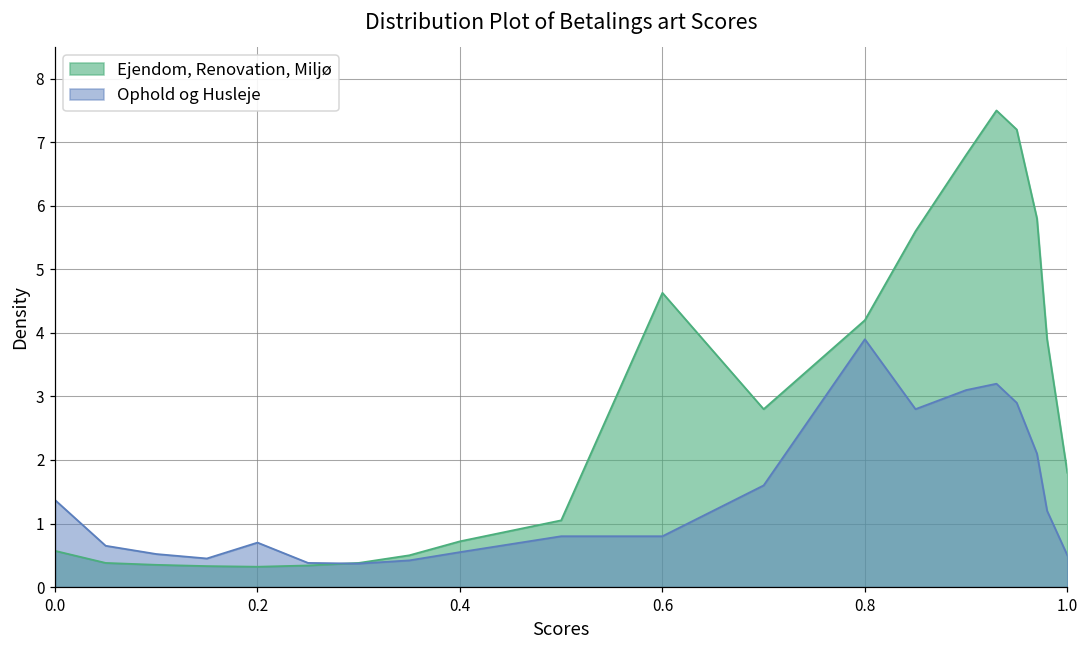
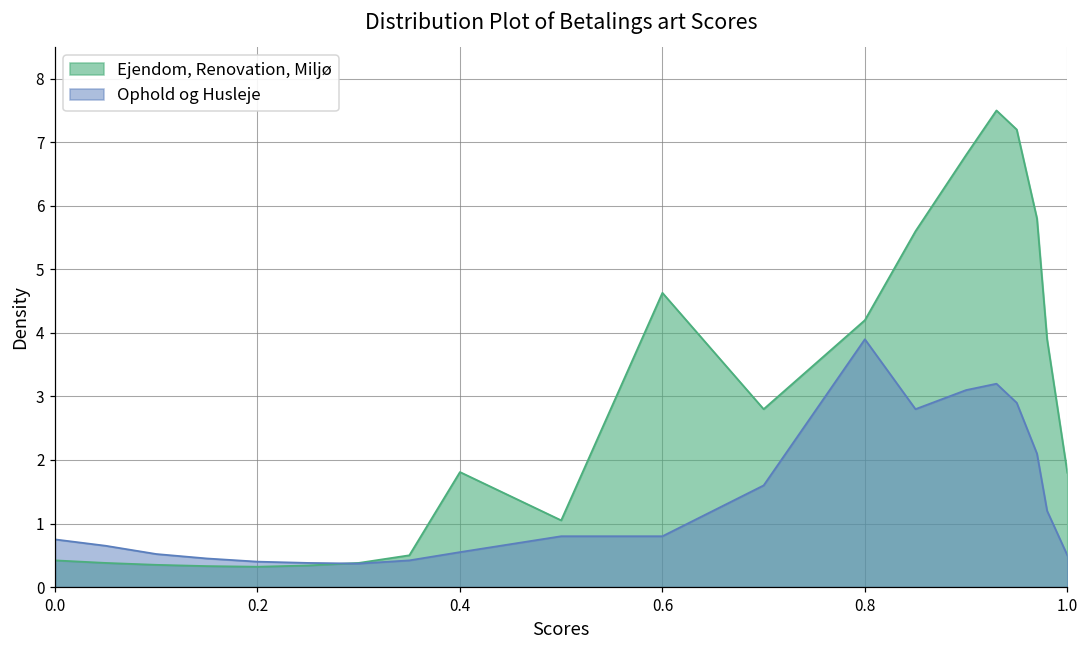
  {
    "Ejendom, Renovation, Miljø": {
-     "0.0": 0.6,
+     "0.0": 0.4,
      "0.2": 0.3,
-     "0.4": 0.7,
+     "0.4": 1.8,
      "0.6": 4.6,
      "0.8": 4.2,
      "1.0": 1.8
    },
    "Ophold og Husleje": {
-     "0.0": 1.4,
-     "0.2": 0.7,
+     "0.0": 0.8,
+     "0.2": 0.4,
      "0.4": 0.6,
      "0.6": 0.8,
      "0.8": 3.9,
      "1.0": 0.5
    }
  }
